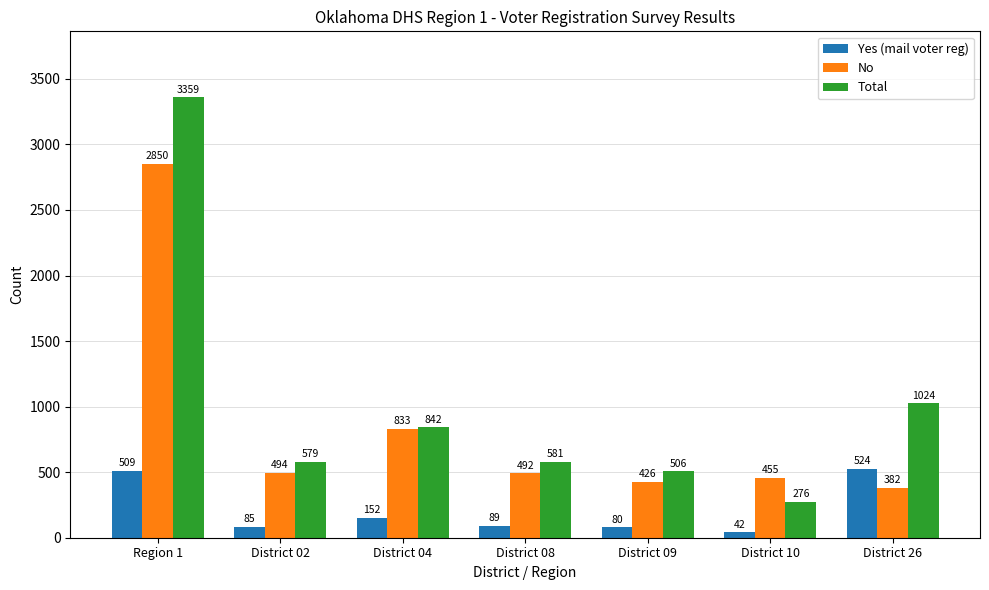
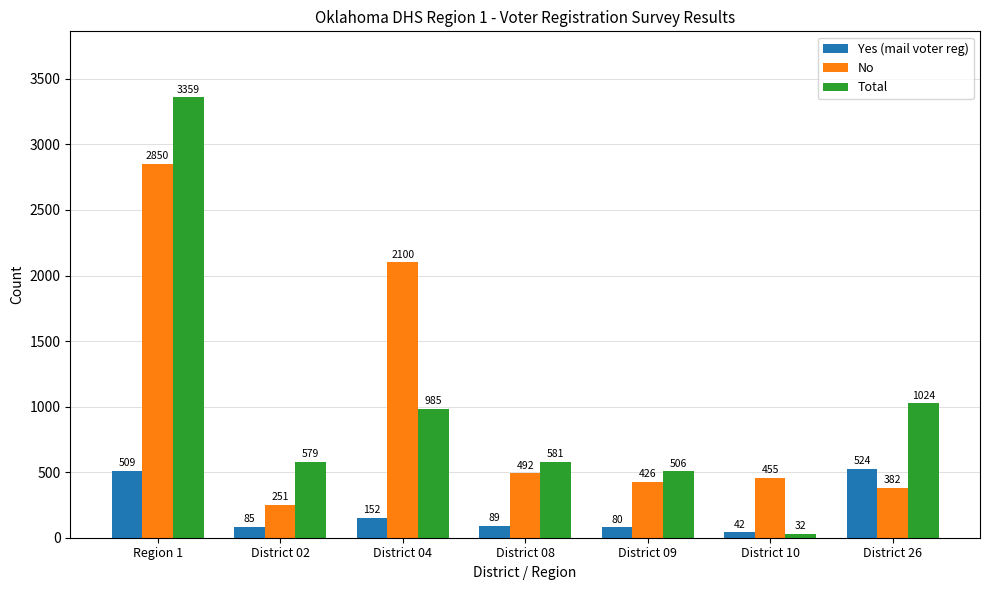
  {
    "Yes (mail voter reg)": {
      "Region 1": 509,
      "District 02": 85,
      "District 04": 152,
      "District 08": 89,
      "District 09": 80,
      "District 10": 42,
      "District 26": 524
    },
    "No": {
      "Region 1": 2850,
-     "District 02": 494,
-     "District 04": 833,
+     "District 02": 251,
+     "District 04": 2100,
      "District 08": 492,
      "District 09": 426,
      "District 10": 455,
      "District 26": 382
    },
    "Total": {
      "Region 1": 3359,
      "District 02": 579,
-     "District 04": 842,
+     "District 04": 985,
      "District 08": 581,
      "District 09": 506,
-     "District 10": 276,
+     "District 10": 32,
      "District 26": 1024
    }
  }
